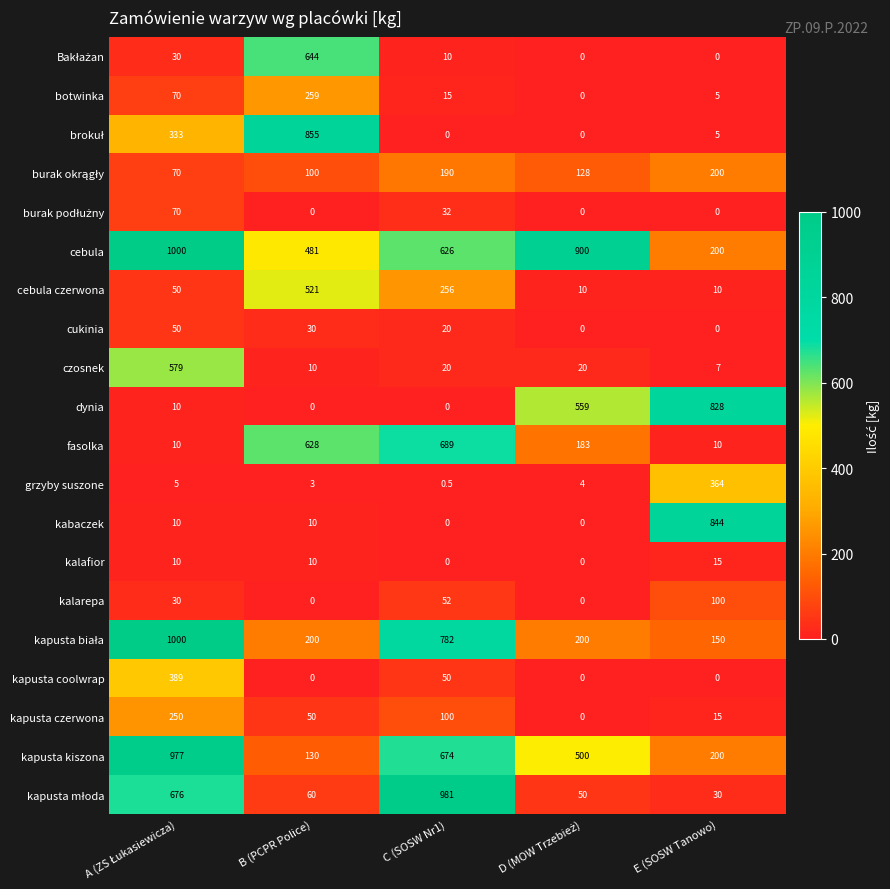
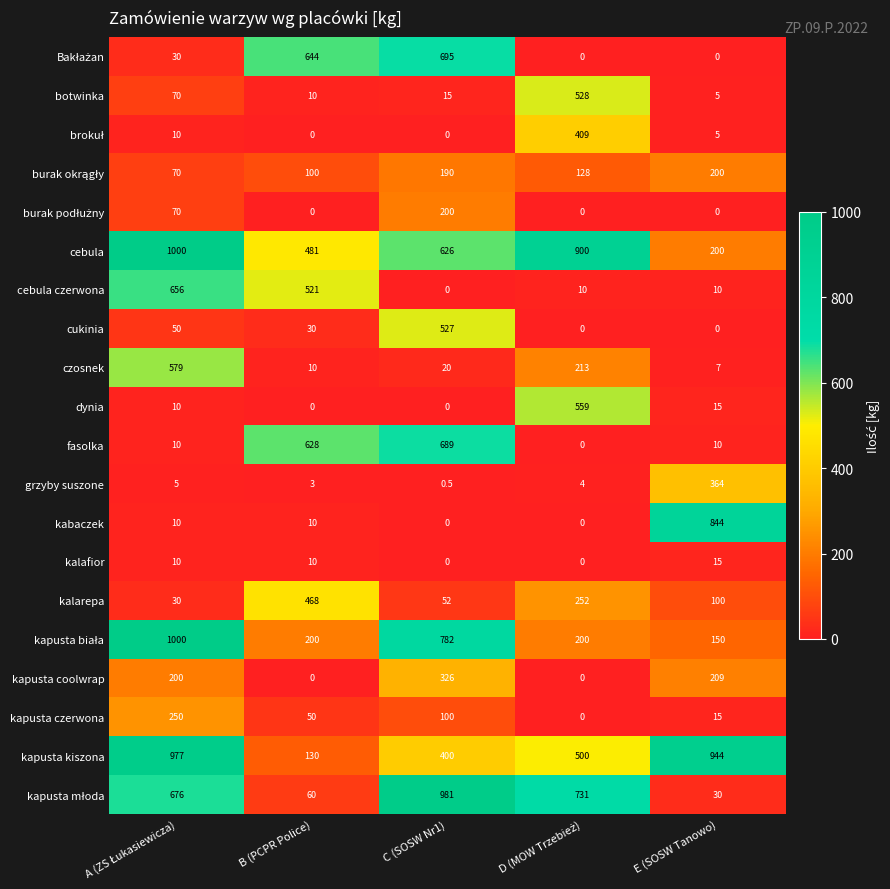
  {
    "Bakłażan": {
      "A (ZS Łukasiewicza)": 30,
      "B (PCPR Police)": 644,
-     "C (SOSW Nr1)": 10,
+     "C (SOSW Nr1)": 695,
      "D (MOW Trzebież)": 0,
      "E (SOSW Tanowo)": 0
    },
    "botwinka": {
      "A (ZS Łukasiewicza)": 70,
-     "B (PCPR Police)": 259,
+     "B (PCPR Police)": 10,
      "C (SOSW Nr1)": 15,
-     "D (MOW Trzebież)": 0,
+     "D (MOW Trzebież)": 528,
      "E (SOSW Tanowo)": 5
    },
    "brokuł": {
-     "A (ZS Łukasiewicza)": 333,
-     "B (PCPR Police)": 855,
+     "A (ZS Łukasiewicza)": 10,
+     "B (PCPR Police)": 0,
      "C (SOSW Nr1)": 0,
-     "D (MOW Trzebież)": 0,
+     "D (MOW Trzebież)": 409,
      "E (SOSW Tanowo)": 5
    },
    "burak okrągły": {
      "A (ZS Łukasiewicza)": 70,
      "B (PCPR Police)": 100,
      "C (SOSW Nr1)": 190,
      "D (MOW Trzebież)": 128,
      "E (SOSW Tanowo)": 200
    },
    "burak podłużny": {
      "A (ZS Łukasiewicza)": 70,
      "B (PCPR Police)": 0,
-     "C (SOSW Nr1)": 32,
+     "C (SOSW Nr1)": 200,
      "D (MOW Trzebież)": 0,
      "E (SOSW Tanowo)": 0
    },
    "cebula": {
      "A (ZS Łukasiewicza)": 1000,
      "B (PCPR Police)": 481,
      "C (SOSW Nr1)": 626,
      "D (MOW Trzebież)": 900,
      "E (SOSW Tanowo)": 200
    },
    "cebula czerwona": {
-     "A (ZS Łukasiewicza)": 50,
+     "A (ZS Łukasiewicza)": 656,
      "B (PCPR Police)": 521,
-     "C (SOSW Nr1)": 256,
+     "C (SOSW Nr1)": 0,
      "D (MOW Trzebież)": 10,
      "E (SOSW Tanowo)": 10
    },
    "cukinia": {
      "A (ZS Łukasiewicza)": 50,
      "B (PCPR Police)": 30,
-     "C (SOSW Nr1)": 20,
+     "C (SOSW Nr1)": 527,
      "D (MOW Trzebież)": 0,
      "E (SOSW Tanowo)": 0
    },
    "czosnek": {
      "A (ZS Łukasiewicza)": 579,
      "B (PCPR Police)": 10,
      "C (SOSW Nr1)": 20,
-     "D (MOW Trzebież)": 20,
+     "D (MOW Trzebież)": 213,
      "E (SOSW Tanowo)": 7
    },
    "dynia": {
      "A (ZS Łukasiewicza)": 10,
      "B (PCPR Police)": 0,
      "C (SOSW Nr1)": 0,
      "D (MOW Trzebież)": 559,
-     "E (SOSW Tanowo)": 828
+     "E (SOSW Tanowo)": 15
    },
    "fasolka": {
      "A (ZS Łukasiewicza)": 10,
      "B (PCPR Police)": 628,
      "C (SOSW Nr1)": 689,
-     "D (MOW Trzebież)": 183,
+     "D (MOW Trzebież)": 0,
      "E (SOSW Tanowo)": 10
    },
    "grzyby suszone": {
      "A (ZS Łukasiewicza)": 5,
      "B (PCPR Police)": 3,
      "C (SOSW Nr1)": 0.5,
      "D (MOW Trzebież)": 4,
      "E (SOSW Tanowo)": 364
    },
    "kabaczek": {
      "A (ZS Łukasiewicza)": 10,
      "B (PCPR Police)": 10,
      "C (SOSW Nr1)": 0,
      "D (MOW Trzebież)": 0,
      "E (SOSW Tanowo)": 844
    },
    "kalafior": {
      "A (ZS Łukasiewicza)": 10,
      "B (PCPR Police)": 10,
      "C (SOSW Nr1)": 0,
      "D (MOW Trzebież)": 0,
      "E (SOSW Tanowo)": 15
    },
    "kalarepa": {
      "A (ZS Łukasiewicza)": 30,
-     "B (PCPR Police)": 0,
+     "B (PCPR Police)": 468,
      "C (SOSW Nr1)": 52,
-     "D (MOW Trzebież)": 0,
+     "D (MOW Trzebież)": 252,
      "E (SOSW Tanowo)": 100
    },
    "kapusta biała": {
      "A (ZS Łukasiewicza)": 1000,
      "B (PCPR Police)": 200,
      "C (SOSW Nr1)": 782,
      "D (MOW Trzebież)": 200,
      "E (SOSW Tanowo)": 150
    },
    "kapusta coolwrap": {
-     "A (ZS Łukasiewicza)": 389,
+     "A (ZS Łukasiewicza)": 200,
      "B (PCPR Police)": 0,
-     "C (SOSW Nr1)": 50,
+     "C (SOSW Nr1)": 326,
      "D (MOW Trzebież)": 0,
-     "E (SOSW Tanowo)": 0
+     "E (SOSW Tanowo)": 209
    },
    "kapusta czerwona": {
      "A (ZS Łukasiewicza)": 250,
      "B (PCPR Police)": 50,
      "C (SOSW Nr1)": 100,
      "D (MOW Trzebież)": 0,
      "E (SOSW Tanowo)": 15
    },
    "kapusta kiszona": {
      "A (ZS Łukasiewicza)": 977,
      "B (PCPR Police)": 130,
-     "C (SOSW Nr1)": 674,
+     "C (SOSW Nr1)": 400,
      "D (MOW Trzebież)": 500,
-     "E (SOSW Tanowo)": 200
+     "E (SOSW Tanowo)": 944
    },
    "kapusta młoda": {
      "A (ZS Łukasiewicza)": 676,
      "B (PCPR Police)": 60,
      "C (SOSW Nr1)": 981,
-     "D (MOW Trzebież)": 50,
+     "D (MOW Trzebież)": 731,
      "E (SOSW Tanowo)": 30
    }
  }
